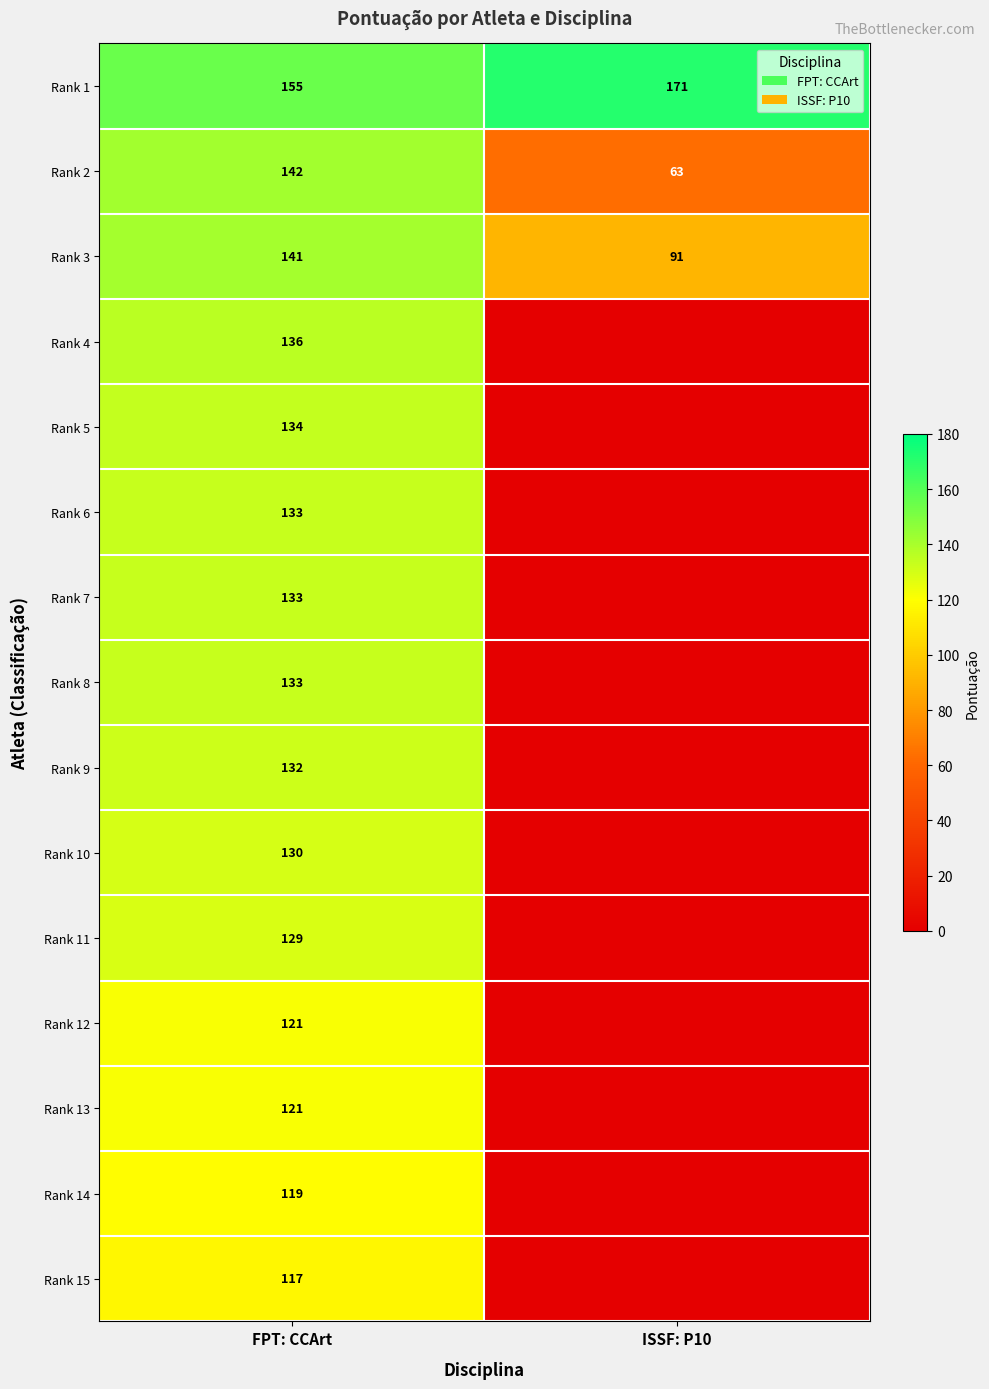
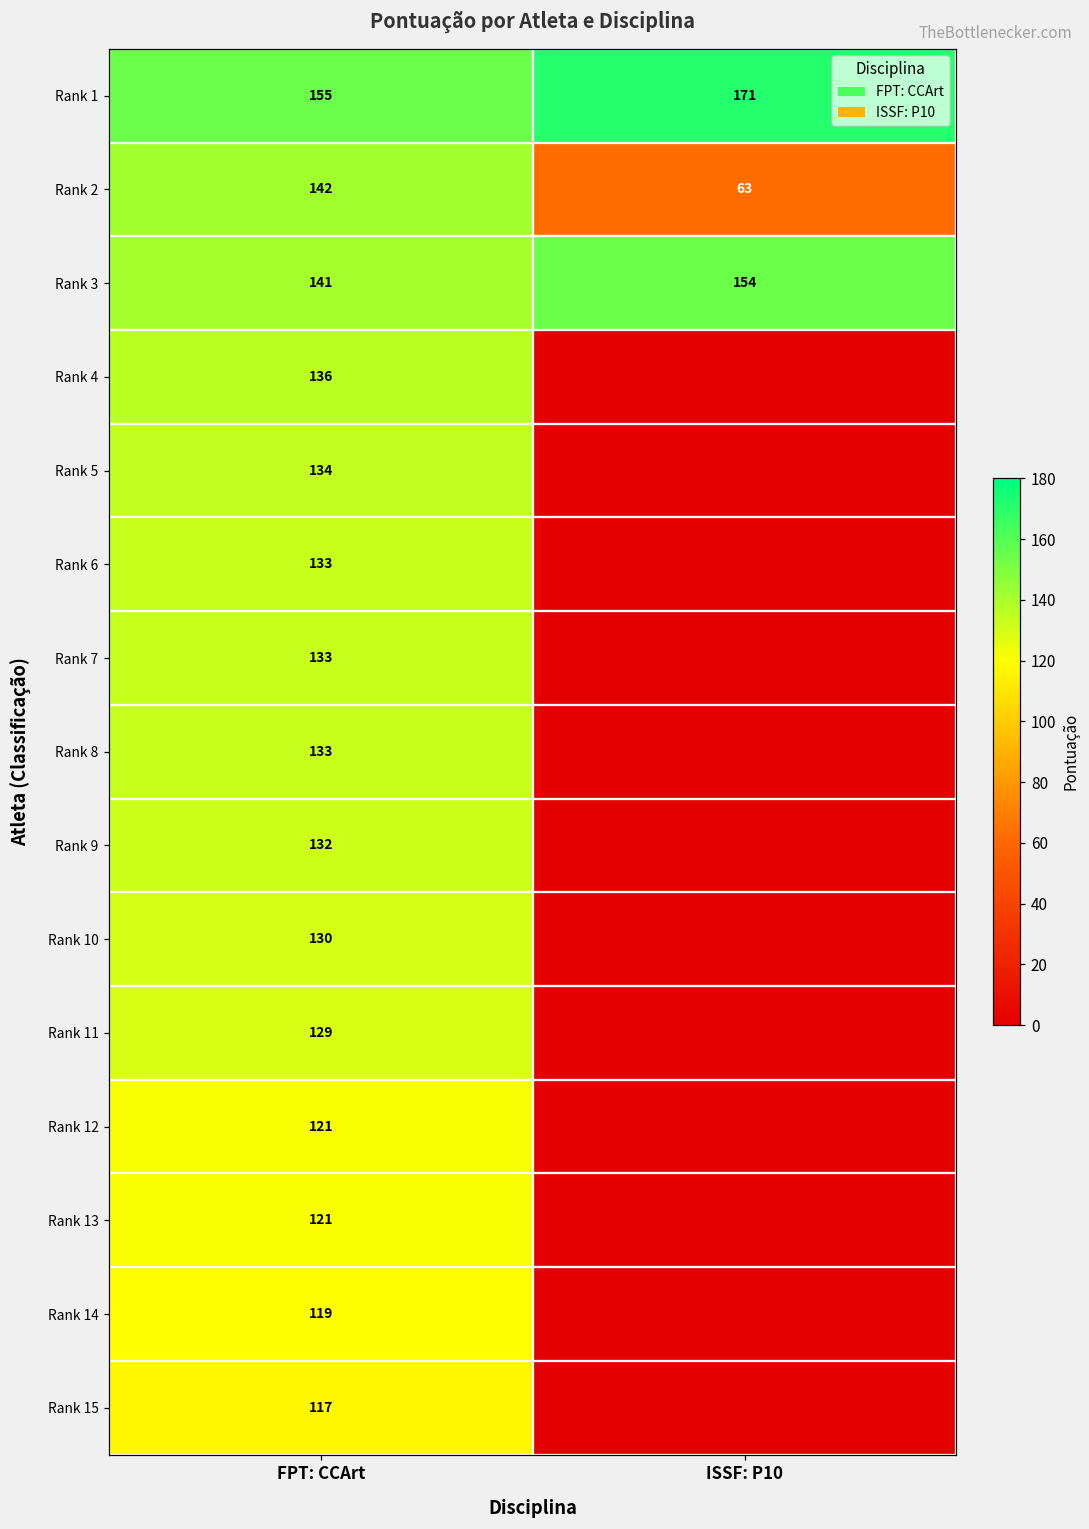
  {
    "Rank 1": {
      "FPT: CCArt": 155,
      "ISSF: P10": 171
    },
    "Rank 2": {
      "FPT: CCArt": 142,
      "ISSF: P10": 63
    },
    "Rank 3": {
      "FPT: CCArt": 141,
-     "ISSF: P10": 91
+     "ISSF: P10": 154
    },
    "Rank 4": {
      "FPT: CCArt": 136
    },
    "Rank 5": {
      "FPT: CCArt": 134
    },
    "Rank 6": {
      "FPT: CCArt": 133
    },
    "Rank 7": {
      "FPT: CCArt": 133
    },
    "Rank 8": {
      "FPT: CCArt": 133
    },
    "Rank 9": {
      "FPT: CCArt": 132
    },
    "Rank 10": {
      "FPT: CCArt": 130
    },
    "Rank 11": {
      "FPT: CCArt": 129
    },
    "Rank 12": {
      "FPT: CCArt": 121
    },
    "Rank 13": {
      "FPT: CCArt": 121
    },
    "Rank 14": {
      "FPT: CCArt": 119
    },
    "Rank 15": {
      "FPT: CCArt": 117
    }
  }
